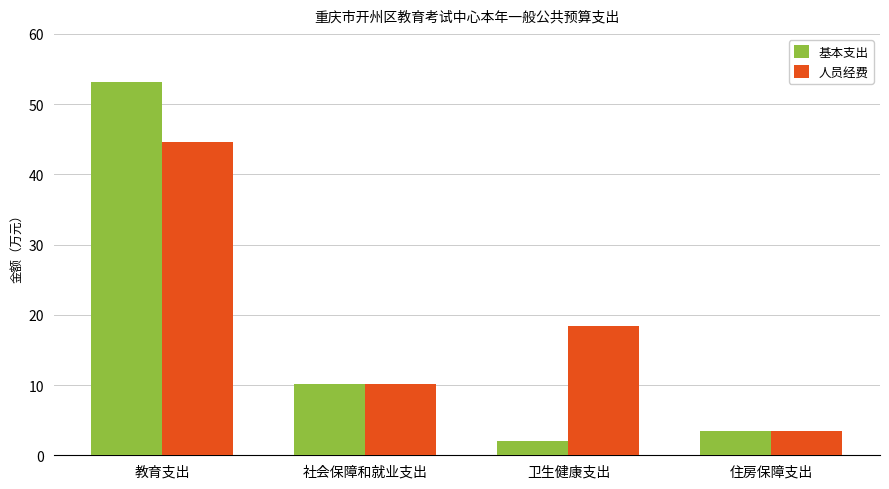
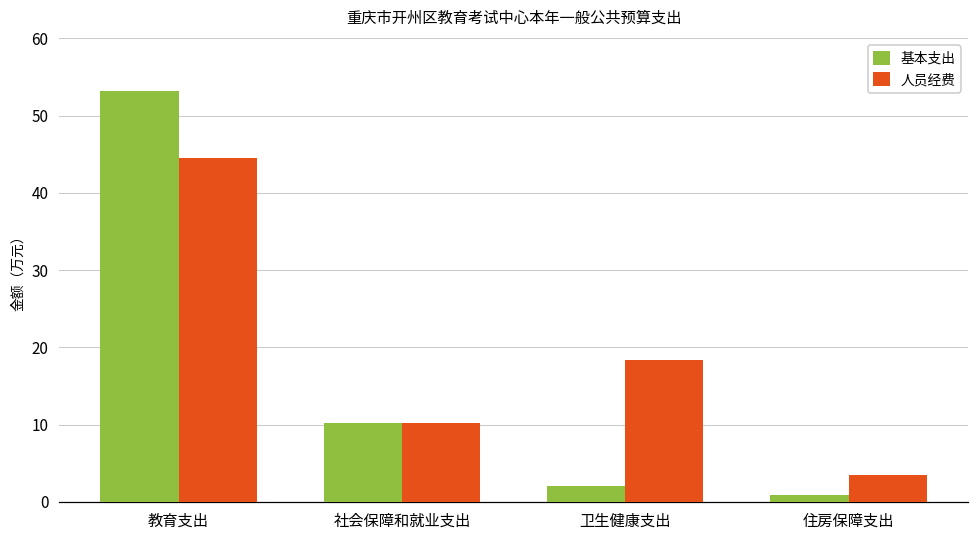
  {
    "基本支出": {
      "教育支出": 53,
      "社会保障和就业支出": 10,
      "卫生健康支出": 2,
-     "住房保障支出": 3
+     "住房保障支出": 1
    },
    "人员经费": {
      "教育支出": 45,
      "社会保障和就业支出": 10,
      "卫生健康支出": 18,
      "住房保障支出": 3
    }
  }
